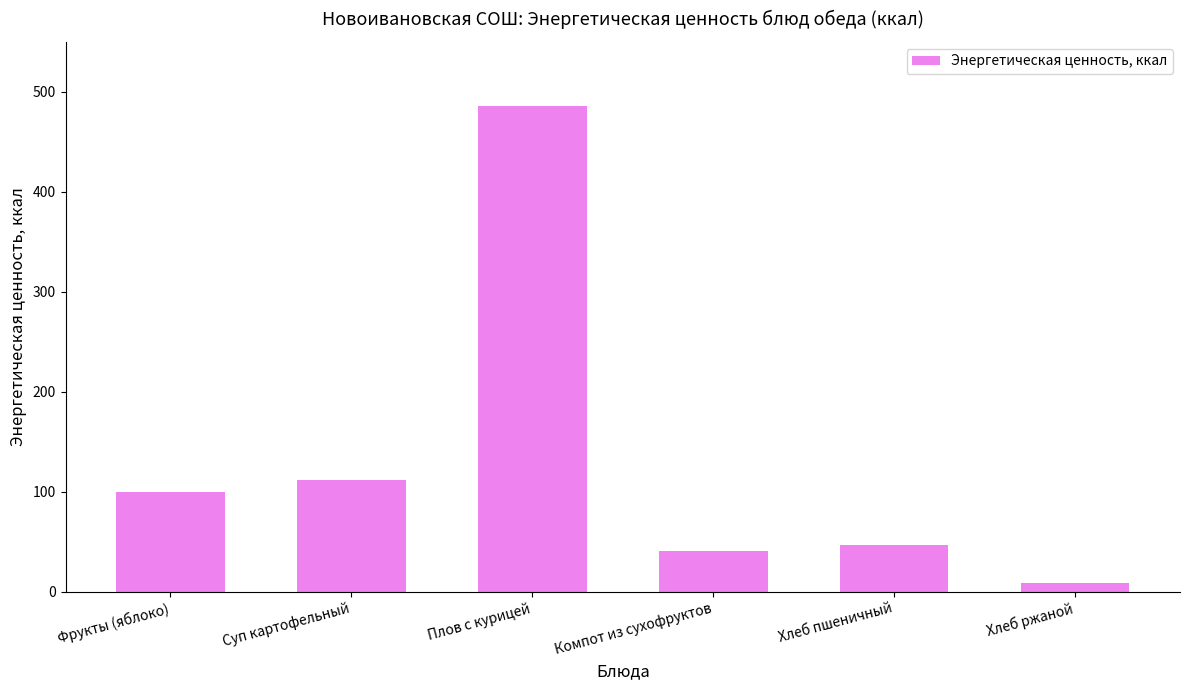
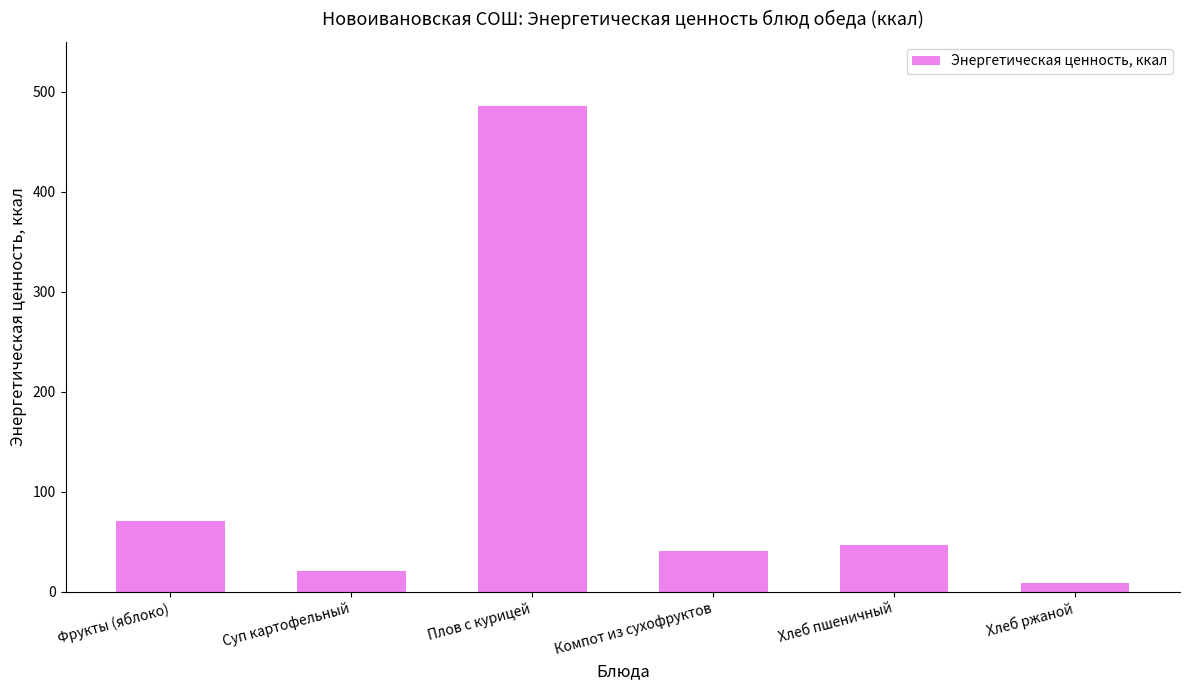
  {
-   "Фрукты (яблоко)": 100,
-   "Суп картофельный": 110,
+   "Фрукты (яблоко)": 70,
+   "Суп картофельный": 20,
    "Плов с курицей": 490,
    "Компот из сухофруктов": 40,
    "Хлеб пшеничный": 50,
    "Хлеб ржаной": 10
  }
